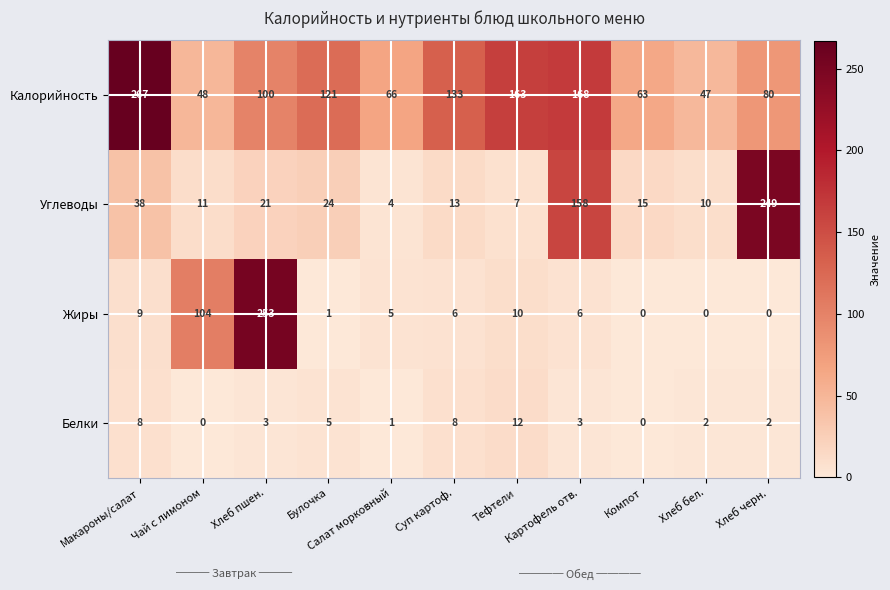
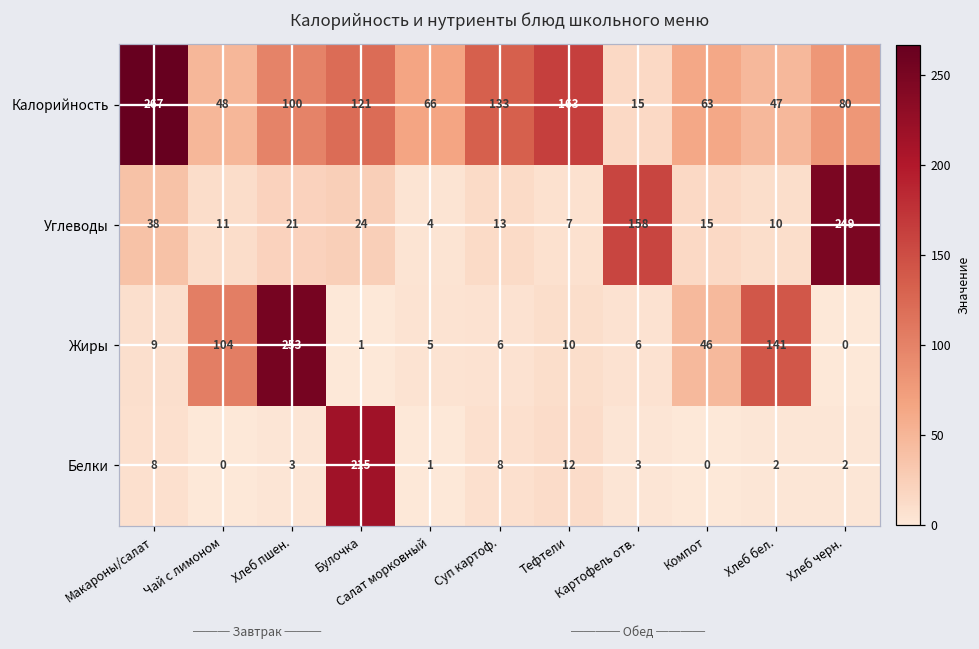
  {
    "Калорийность": {
      "Макароны/салат": 267,
      "Чай с лимоном": 48,
      "Хлеб пшен.": 100,
      "Булочка": 121,
      "Салат морковный": 66,
      "Суп картоф.": 133,
      "Тефтели": 163,
-     "Картофель отв.": 168,
+     "Картофель отв.": 15,
      "Компот": 63,
      "Хлеб бел.": 47,
      "Хлеб черн.": 80
    },
    "Углеводы": {
      "Макароны/салат": 38,
      "Чай с лимоном": 11,
      "Хлеб пшен.": 21,
      "Булочка": 24,
      "Салат морковный": 4,
      "Суп картоф.": 13,
      "Тефтели": 7,
      "Картофель отв.": 158,
      "Компот": 15,
      "Хлеб бел.": 10,
      "Хлеб черн.": 249
    },
    "Жиры": {
      "Макароны/салат": 9,
      "Чай с лимоном": 104,
      "Хлеб пшен.": 253,
      "Булочка": 1,
      "Салат морковный": 5,
      "Суп картоф.": 6,
      "Тефтели": 10,
      "Картофель отв.": 6,
-     "Компот": 0,
-     "Хлеб бел.": 0,
+     "Компот": 46,
+     "Хлеб бел.": 141,
      "Хлеб черн.": 0
    },
    "Белки": {
      "Макароны/салат": 8,
      "Чай с лимоном": 0,
      "Хлеб пшен.": 3,
-     "Булочка": 5,
+     "Булочка": 215,
      "Салат морковный": 1,
      "Суп картоф.": 8,
      "Тефтели": 12,
      "Картофель отв.": 3,
      "Компот": 0,
      "Хлеб бел.": 2,
      "Хлеб черн.": 2
    }
  }
